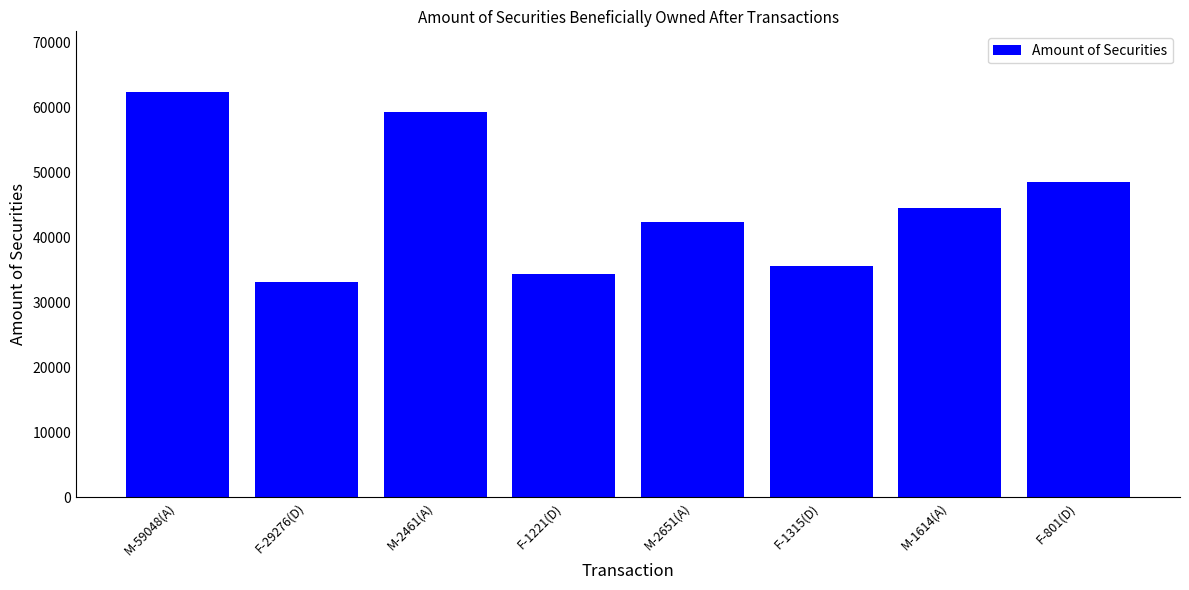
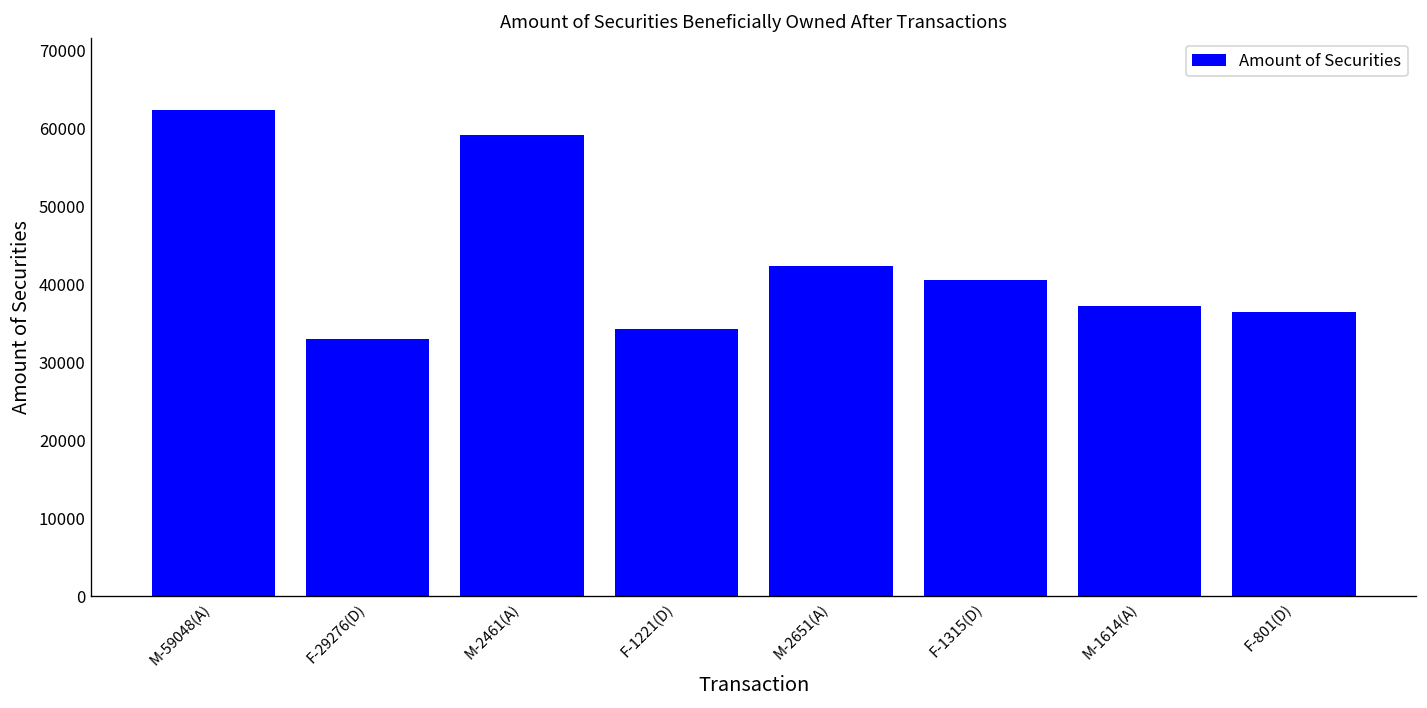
  {
    "M-59048(A)": 62000,
    "F-29276(D)": 33000,
    "M-2461(A)": 59000,
    "F-1221(D)": 34000,
    "M-2651(A)": 42000,
-   "F-1315(D)": 36000,
-   "M-1614(A)": 44000,
-   "F-801(D)": 49000
+   "F-1315(D)": 41000,
+   "M-1614(A)": 37000,
+   "F-801(D)": 36000
  }
